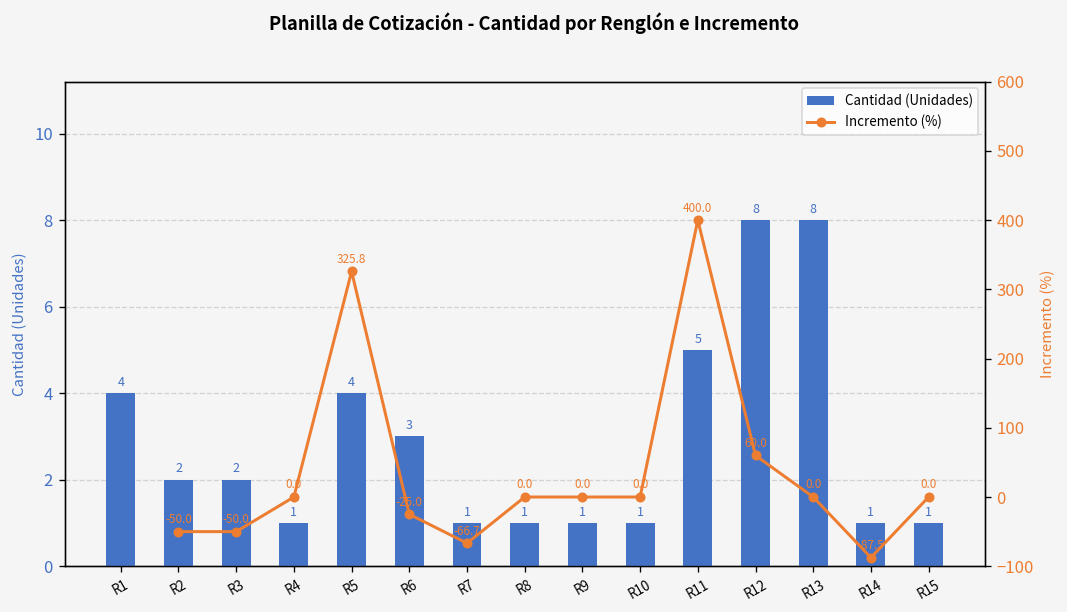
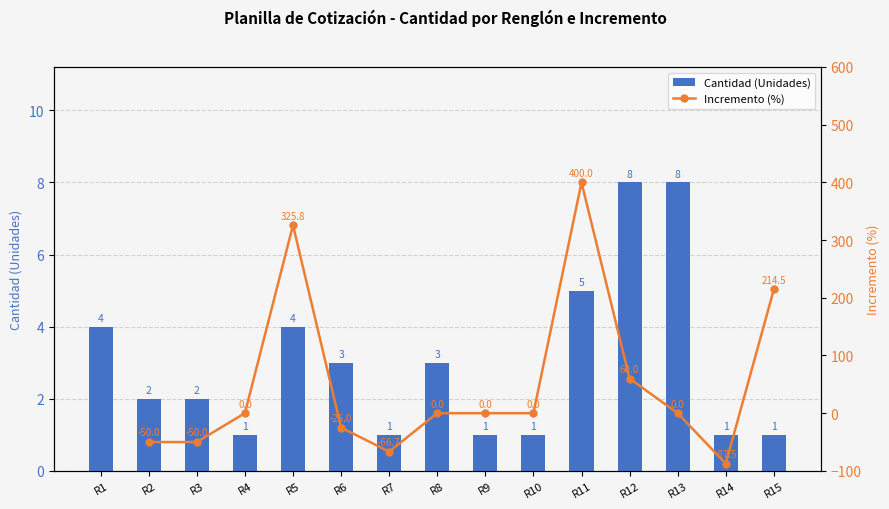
  {
    "Cantidad (Unidades)": {
      "R1": 4,
      "R2": 2,
      "R3": 2,
      "R4": 1,
      "R5": 4,
      "R6": 3,
      "R7": 1,
-     "R8": 1,
+     "R8": 3,
      "R9": 1,
      "R10": 1,
      "R11": 5,
      "R12": 8,
      "R13": 8,
      "R14": 1,
      "R15": 1
    },
    "Incremento (%)": {
      "R2": -50.0,
      "R3": -50.0,
      "R4": 0.0,
      "R5": 325.8,
      "R6": -25.0,
      "R7": -66.7,
      "R8": 0.0,
      "R9": 0.0,
      "R10": 0.0,
      "R11": 400.0,
      "R12": 60.0,
      "R13": 0.0,
      "R14": -87.5,
-     "R15": 0.0
+     "R15": 214.5
    }
  }
